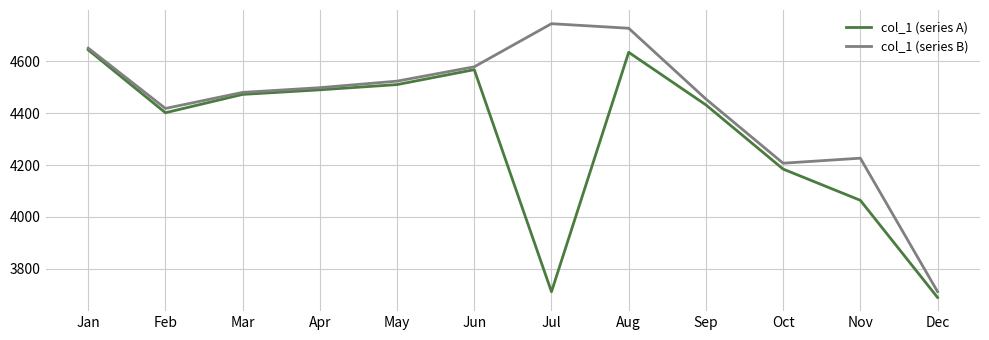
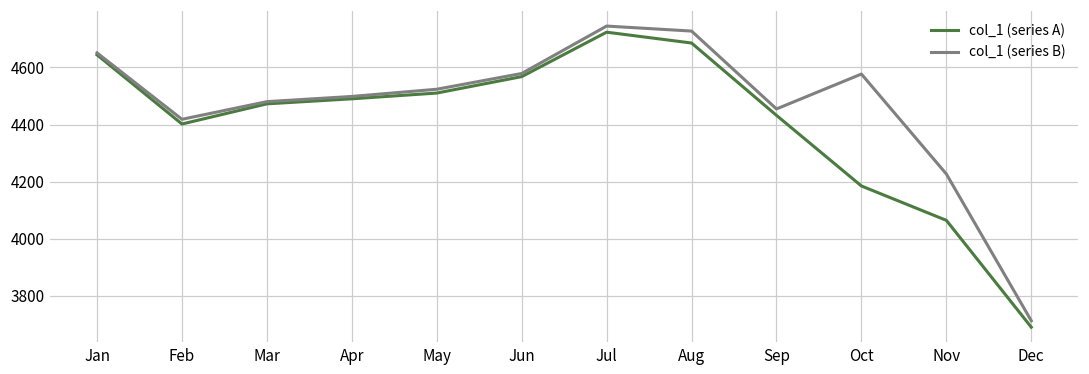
  {
    "col_1 (series A)": {
      "Feb": 4400,
      "May": 4510,
      "Jun": 4570,
-     "Jul": 3710,
-     "Aug": 4630,
+     "Jul": 4720,
+     "Aug": 4690,
      "Sep": 4430,
      "Oct": 4180,
      "Nov": 4060,
      "Dec": 3690
    },
    "col_1 (series B)": {
      "Feb": 4420,
      "May": 4520,
      "Jun": 4580,
      "Jul": 4750,
      "Aug": 4730,
      "Sep": 4450,
-     "Oct": 4210,
+     "Oct": 4580,
      "Nov": 4230,
      "Dec": 3710
    }
  }
